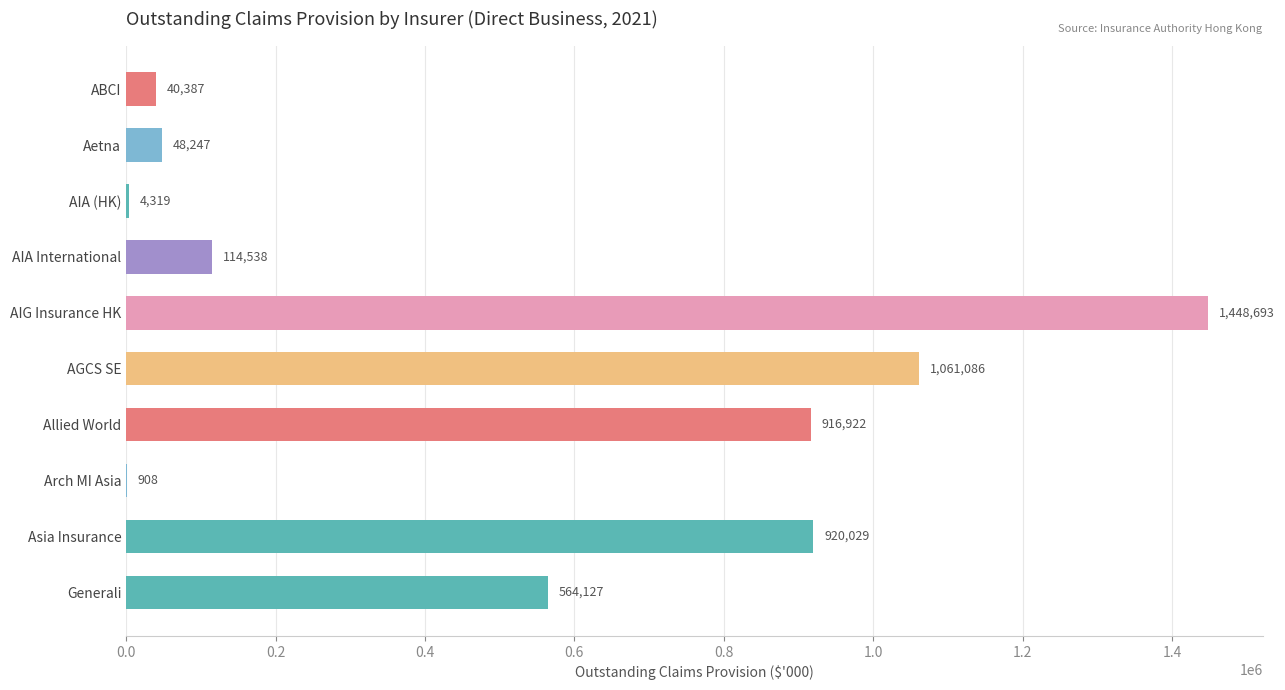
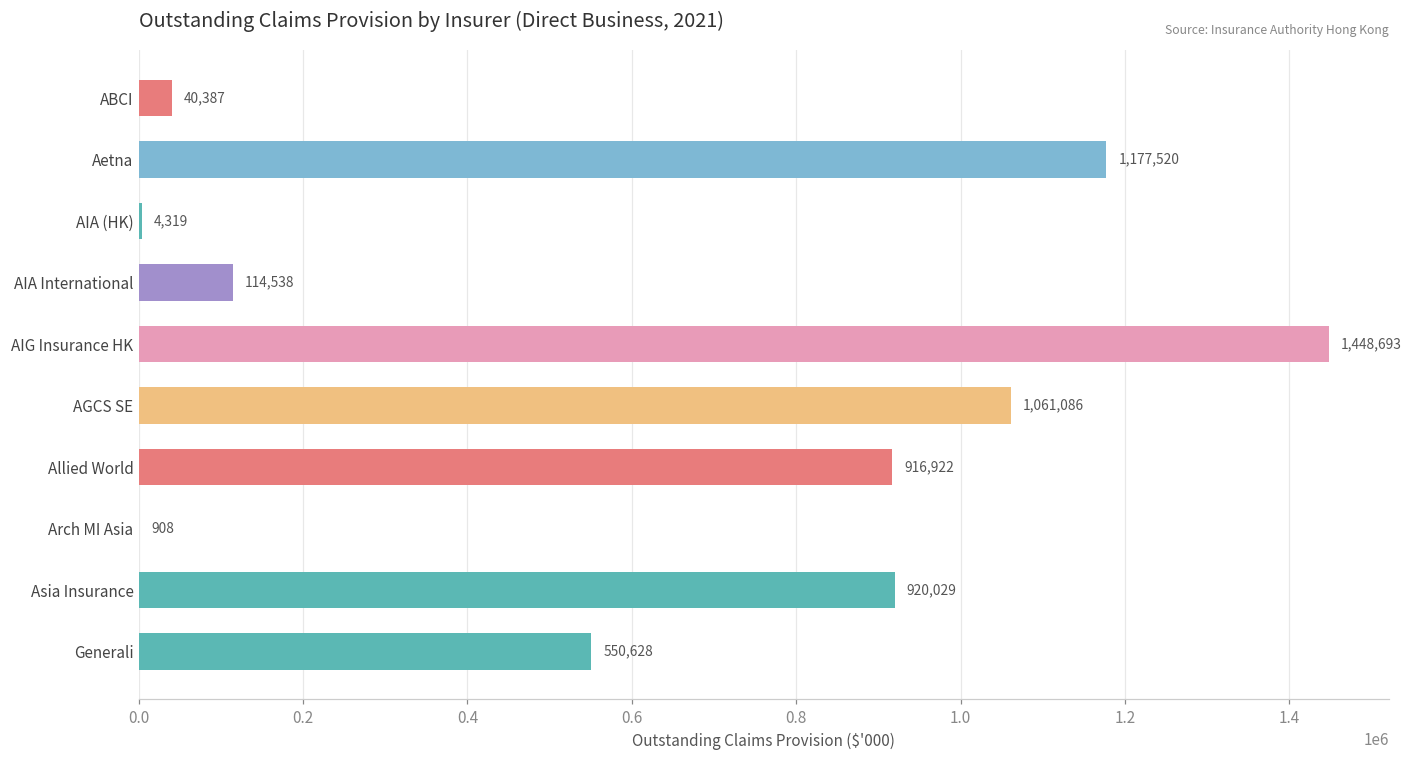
  {
    "ABCI": "40,387",
-   "Aetna": "48,247",
+   "Aetna": "1,177,520",
    "AIA (HK)": "4,319",
    "AIA International": "114,538",
    "AIG Insurance HK": "1,448,693",
    "AGCS SE": "1,061,086",
    "Allied World": "916,922",
    "Arch MI Asia": "908",
    "Asia Insurance": "920,029",
-   "Generali": "564,127"
+   "Generali": "550,628"
  }
